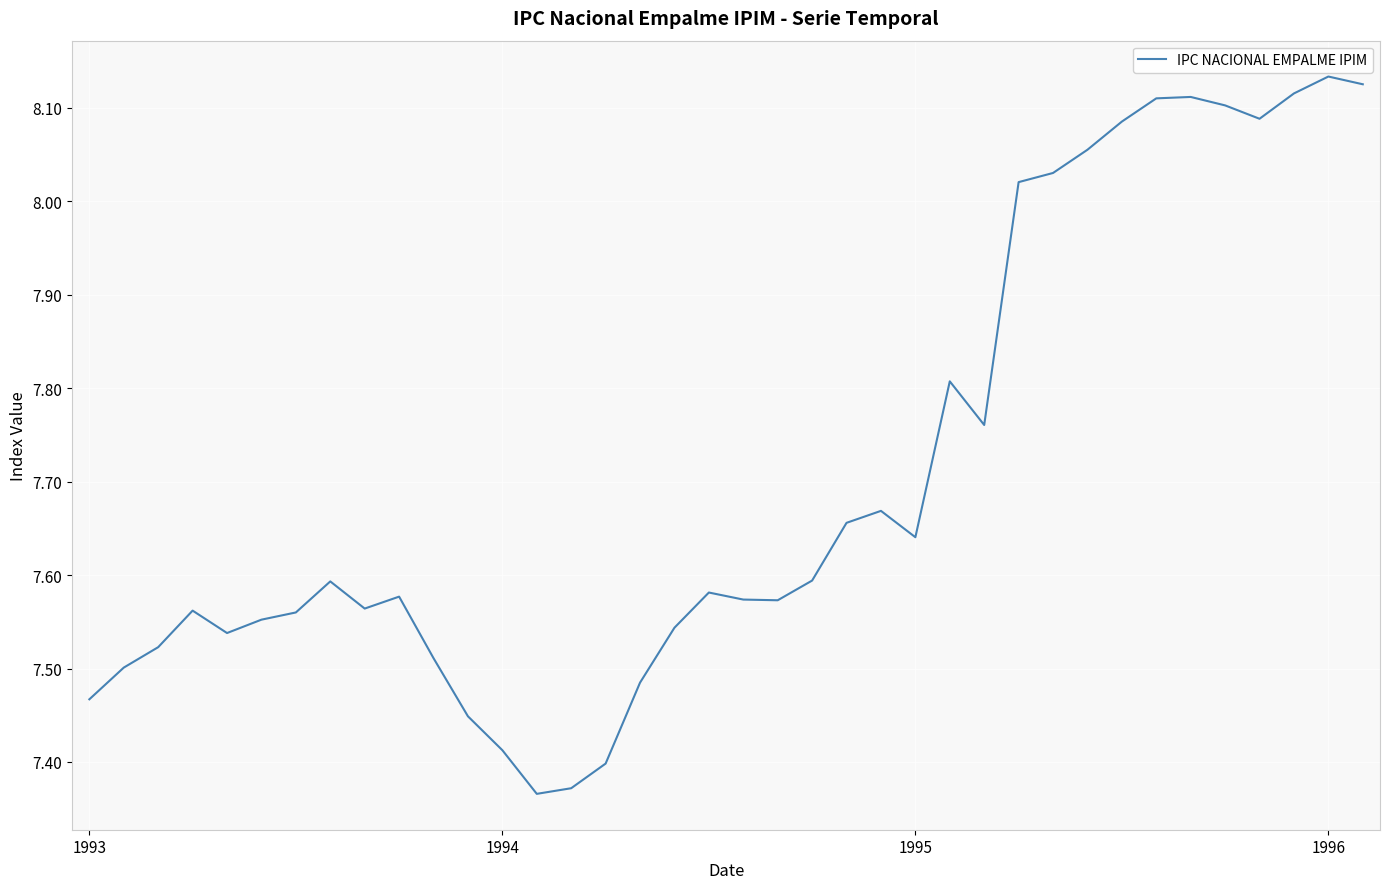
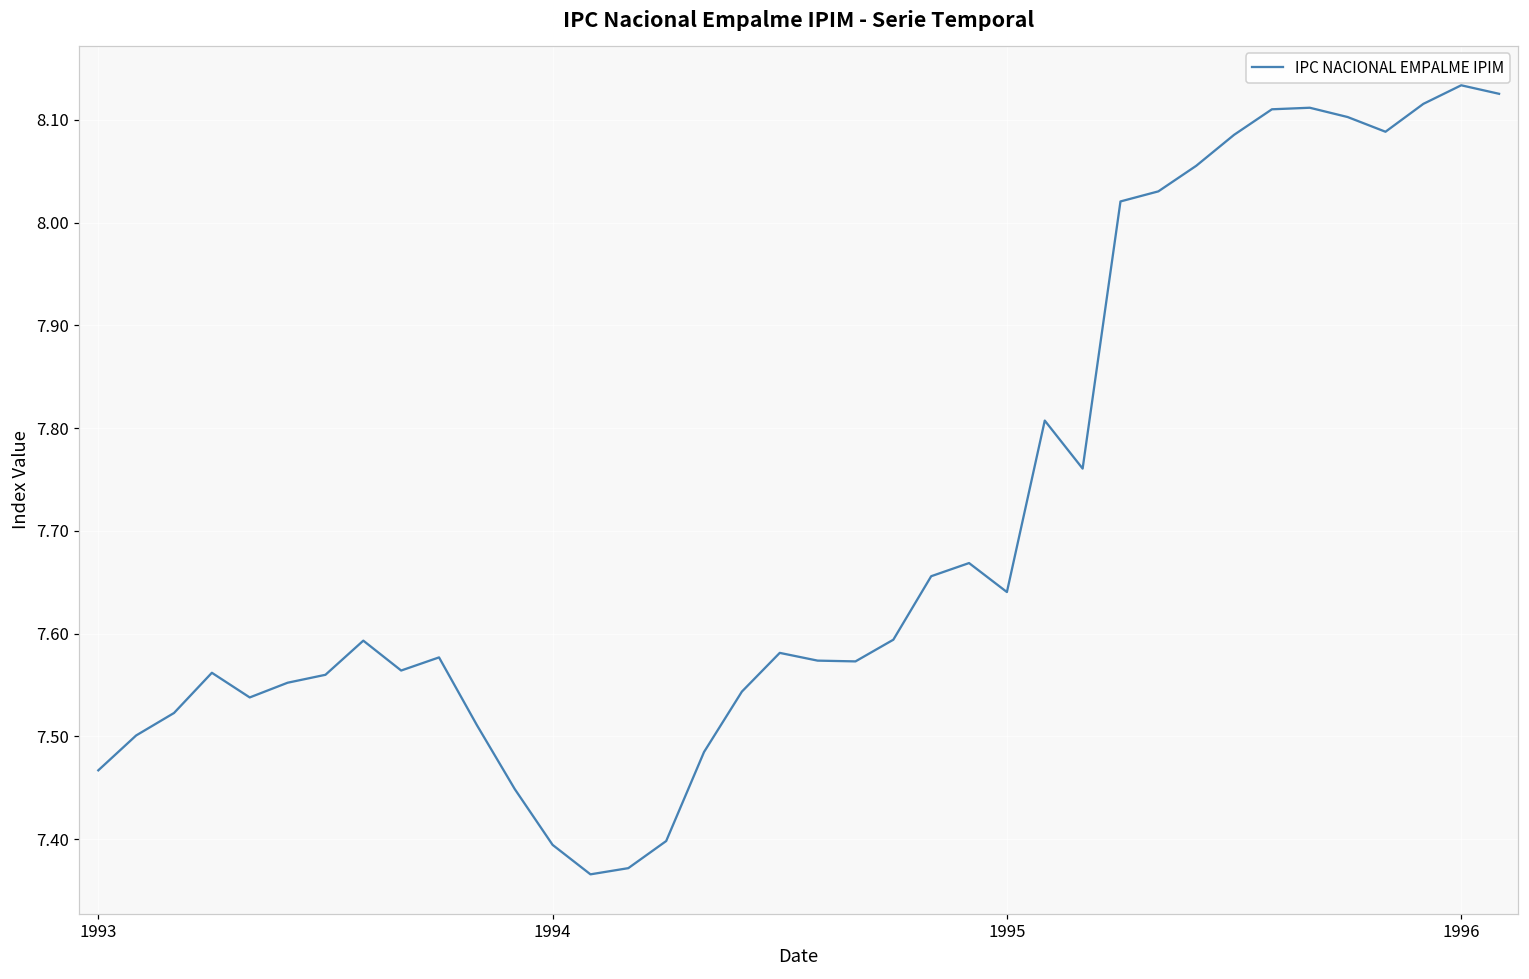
  {
    "1993": 7.47,
-   "1994": 7.41,
+   "1994": 7.39,
    "1995": 7.64,
    "1996": 8.13
  }
